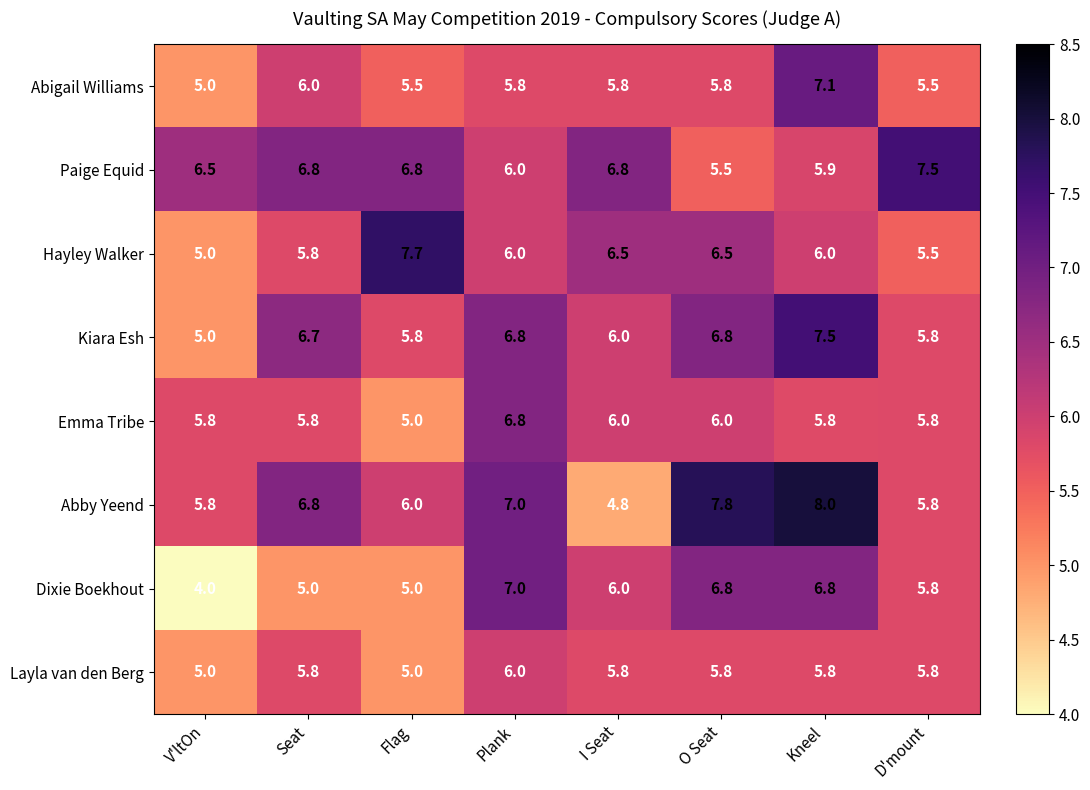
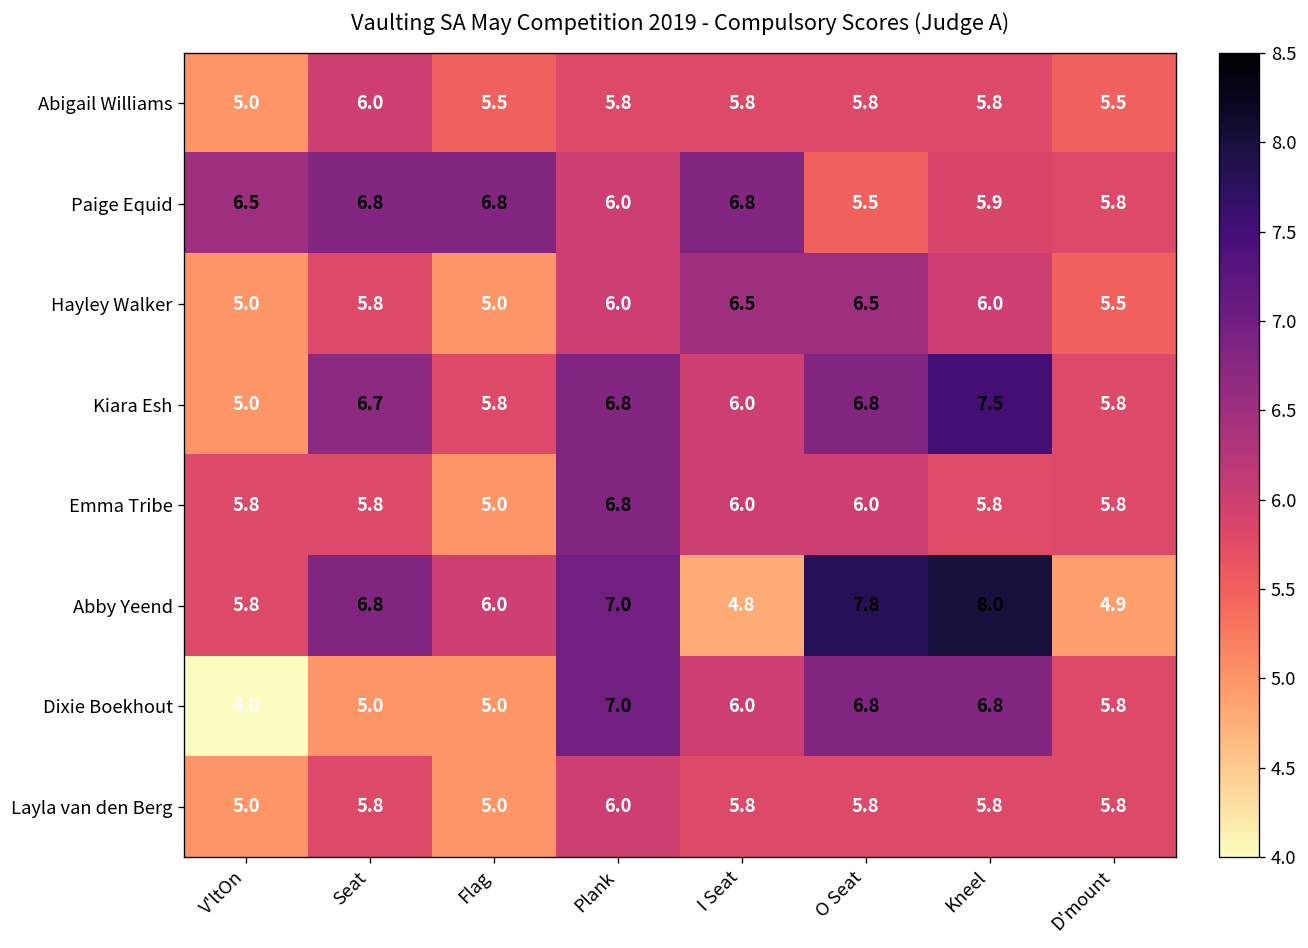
  {
    "Abigail Williams": {
      "V'ltOn": 5.0,
      "Seat": 6.0,
      "Flag": 5.5,
      "Plank": 5.8,
      "I Seat": 5.8,
      "O Seat": 5.8,
-     "Kneel": 7.1,
+     "Kneel": 5.8,
      "D'mount": 5.5
    },
    "Paige Equid": {
      "V'ltOn": 6.5,
      "Seat": 6.8,
      "Flag": 6.8,
      "Plank": 6.0,
      "I Seat": 6.8,
      "O Seat": 5.5,
      "Kneel": 5.9,
-     "D'mount": 7.5
+     "D'mount": 5.8
    },
    "Hayley Walker": {
      "V'ltOn": 5.0,
      "Seat": 5.8,
-     "Flag": 7.7,
+     "Flag": 5.0,
      "Plank": 6.0,
      "I Seat": 6.5,
      "O Seat": 6.5,
      "Kneel": 6.0,
      "D'mount": 5.5
    },
    "Kiara Esh": {
      "V'ltOn": 5.0,
      "Seat": 6.7,
      "Flag": 5.8,
      "Plank": 6.8,
      "I Seat": 6.0,
      "O Seat": 6.8,
      "Kneel": 7.5,
      "D'mount": 5.8
    },
    "Emma Tribe": {
      "V'ltOn": 5.8,
      "Seat": 5.8,
      "Flag": 5.0,
      "Plank": 6.8,
      "I Seat": 6.0,
      "O Seat": 6.0,
      "Kneel": 5.8,
      "D'mount": 5.8
    },
    "Abby Yeend": {
      "V'ltOn": 5.8,
      "Seat": 6.8,
      "Flag": 6.0,
      "Plank": 7.0,
      "I Seat": 4.8,
      "O Seat": 7.8,
      "Kneel": 8.0,
-     "D'mount": 5.8
+     "D'mount": 4.9
    },
    "Dixie Boekhout": {
      "V'ltOn": 4.0,
      "Seat": 5.0,
      "Flag": 5.0,
      "Plank": 7.0,
      "I Seat": 6.0,
      "O Seat": 6.8,
      "Kneel": 6.8,
      "D'mount": 5.8
    },
    "Layla van den Berg": {
      "V'ltOn": 5.0,
      "Seat": 5.8,
      "Flag": 5.0,
      "Plank": 6.0,
      "I Seat": 5.8,
      "O Seat": 5.8,
      "Kneel": 5.8,
      "D'mount": 5.8
    }
  }
